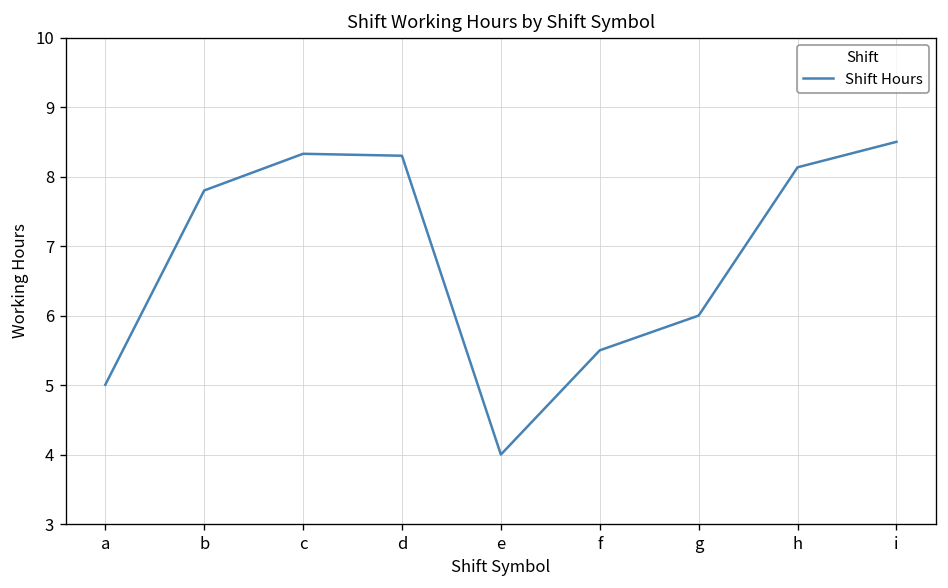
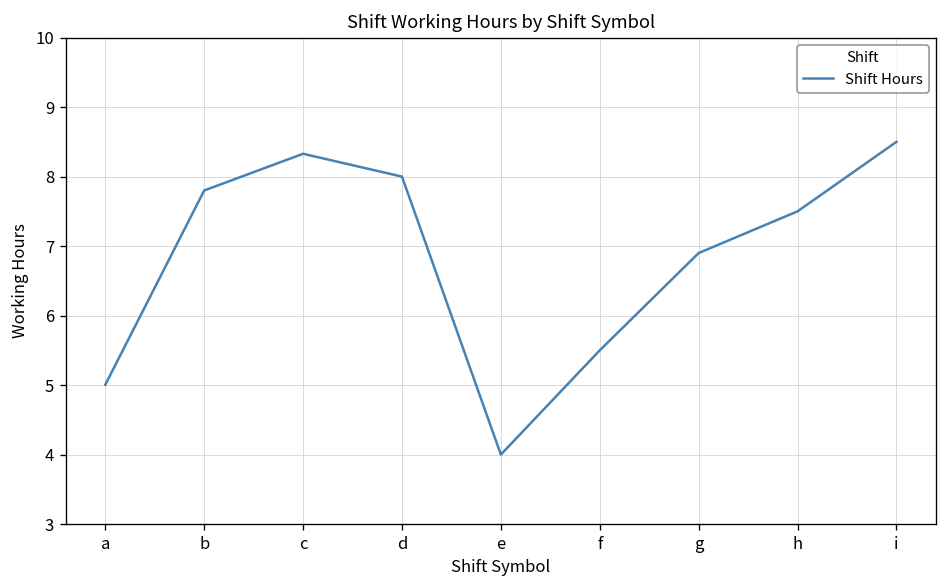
  {
    "a": 5.0,
    "b": 7.8,
    "c": 8.3,
-   "d": 8.3,
+   "d": 8.0,
    "e": 4.0,
    "f": 5.5,
-   "g": 6.0,
-   "h": 8.1,
+   "g": 6.9,
+   "h": 7.5,
    "i": 8.5
  }
